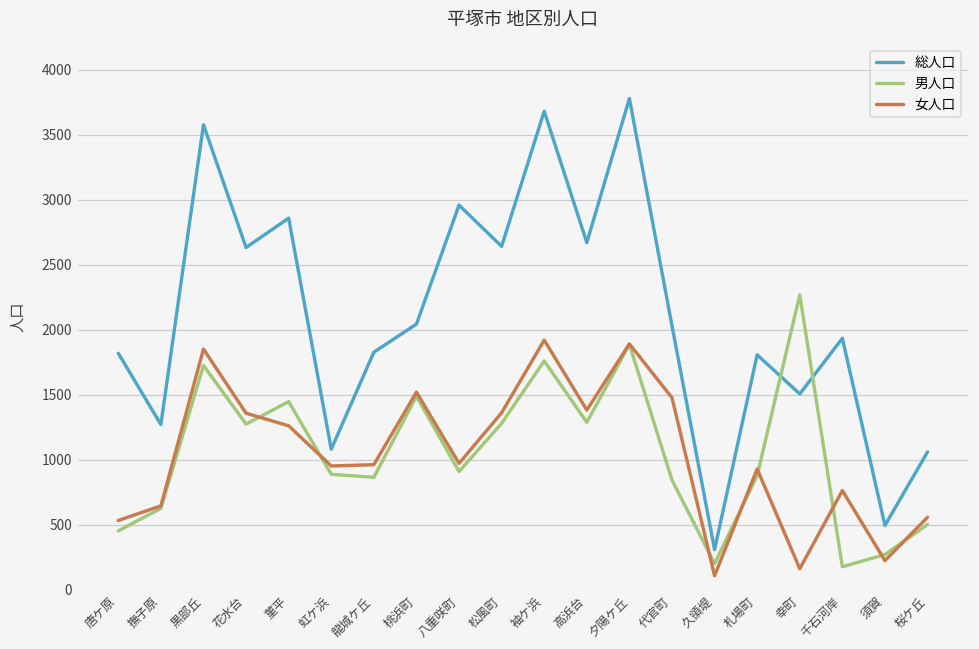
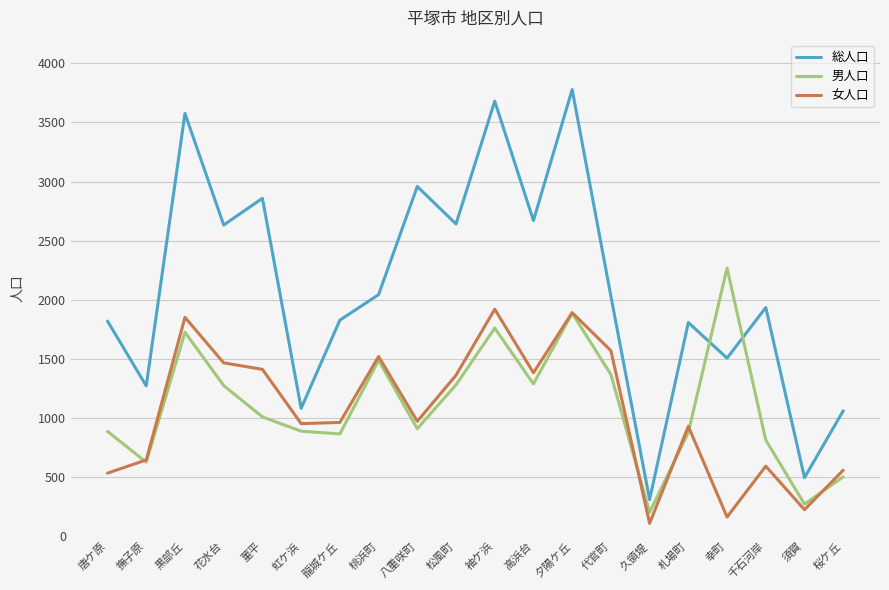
  {
    "総人口": {
      "唐ケ原": 1820,
      "撫子原": 1270,
      "黒部丘": 3580,
      "花水台": 2630,
      "菫平": 2860,
      "虹ケ浜": 1080,
      "龍城ケ丘": 1830,
      "桃浜町": 2040,
      "八重咲町": 2960,
      "松風町": 2640,
      "袖ケ浜": 3680,
      "高浜台": 2670,
      "夕陽ケ丘": 3780,
      "代官町": 2030,
      "久領堤": 310,
      "札場町": 1810,
      "幸町": 1510,
      "千石河岸": 1930,
      "須賀": 500,
      "桜ケ丘": 1060
    },
    "男人口": {
-     "唐ケ原": 450,
+     "唐ケ原": 890,
      "黒部丘": 1730,
      "花水台": 1270,
-     "菫平": 1450,
+     "菫平": 1010,
      "虹ケ浜": 890,
      "龍城ケ丘": 870,
      "桃浜町": 1490,
      "八重咲町": 910,
      "松風町": 1280,
      "袖ケ浜": 1760,
      "高浜台": 1290,
-     "代官町": 840,
+     "代官町": 1370,
      "久領堤": 200,
      "札場町": 880,
      "幸町": 2270,
-     "千石河岸": 180,
+     "千石河岸": 810,
      "須賀": 270,
      "桜ケ丘": 500
    },
    "女人口": {
      "唐ケ原": 530,
      "黒部丘": 1850,
-     "花水台": 1360,
-     "菫平": 1260,
+     "花水台": 1470,
+     "菫平": 1410,
      "虹ケ浜": 950,
      "龍城ケ丘": 960,
      "桃浜町": 1520,
      "八重咲町": 970,
      "松風町": 1360,
      "袖ケ浜": 1920,
      "高浜台": 1380,
-     "代官町": 1480,
+     "代官町": 1570,
      "久領堤": 110,
      "札場町": 930,
      "幸町": 160,
-     "千石河岸": 760,
+     "千石河岸": 590,
      "須賀": 220,
      "桜ケ丘": 560
    }
  }
